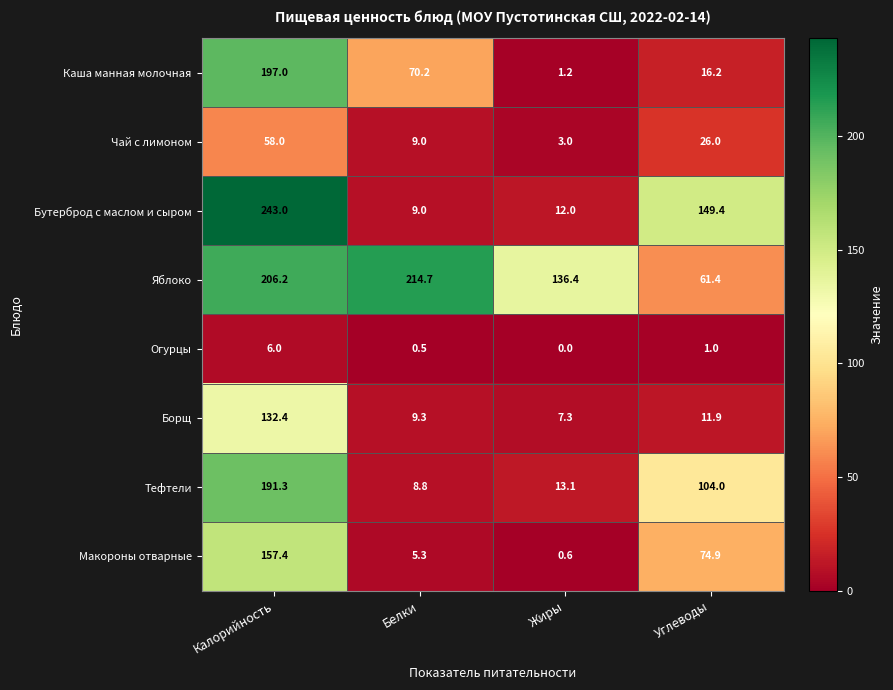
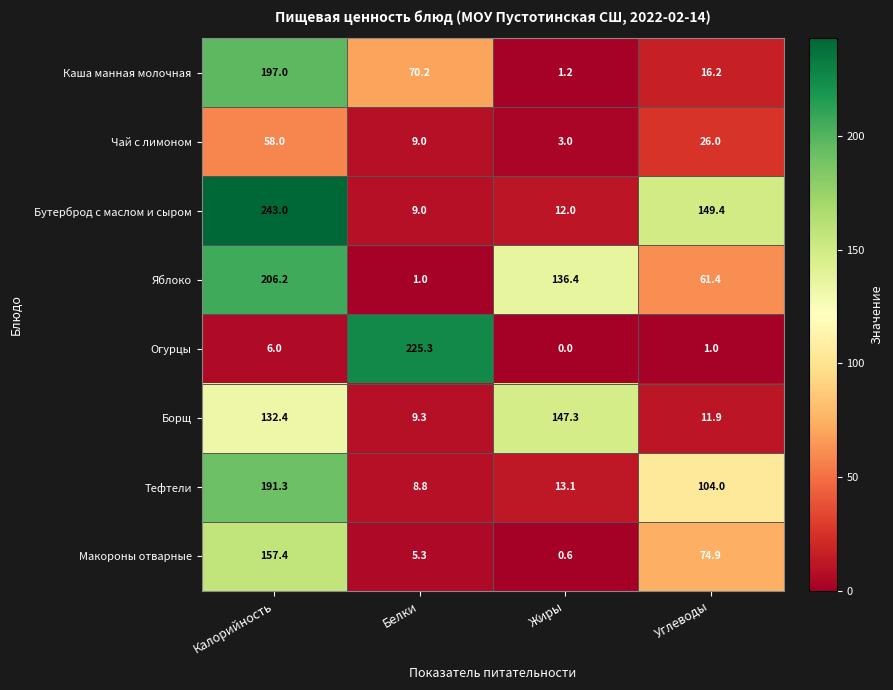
  {
    "Каша манная молочная": {
      "Калорийность": 197.0,
      "Белки": 70.2,
      "Жиры": 1.2,
      "Углеводы": 16.2
    },
    "Чай с лимоном": {
      "Калорийность": 58.0,
      "Белки": 9.0,
      "Жиры": 3.0,
      "Углеводы": 26.0
    },
    "Бутерброд с маслом и сыром": {
      "Калорийность": 243.0,
      "Белки": 9.0,
      "Жиры": 12.0,
      "Углеводы": 149.4
    },
    "Яблоко": {
      "Калорийность": 206.2,
-     "Белки": 214.7,
+     "Белки": 1.0,
      "Жиры": 136.4,
      "Углеводы": 61.4
    },
    "Огурцы": {
      "Калорийность": 6.0,
-     "Белки": 0.5,
+     "Белки": 225.3,
      "Жиры": 0.0,
      "Углеводы": 1.0
    },
    "Борщ": {
      "Калорийность": 132.4,
      "Белки": 9.3,
-     "Жиры": 7.3,
+     "Жиры": 147.3,
      "Углеводы": 11.9
    },
    "Тефтели": {
      "Калорийность": 191.3,
      "Белки": 8.8,
      "Жиры": 13.1,
      "Углеводы": 104.0
    },
    "Макороны отварные": {
      "Калорийность": 157.4,
      "Белки": 5.3,
      "Жиры": 0.6,
      "Углеводы": 74.9
    }
  }
